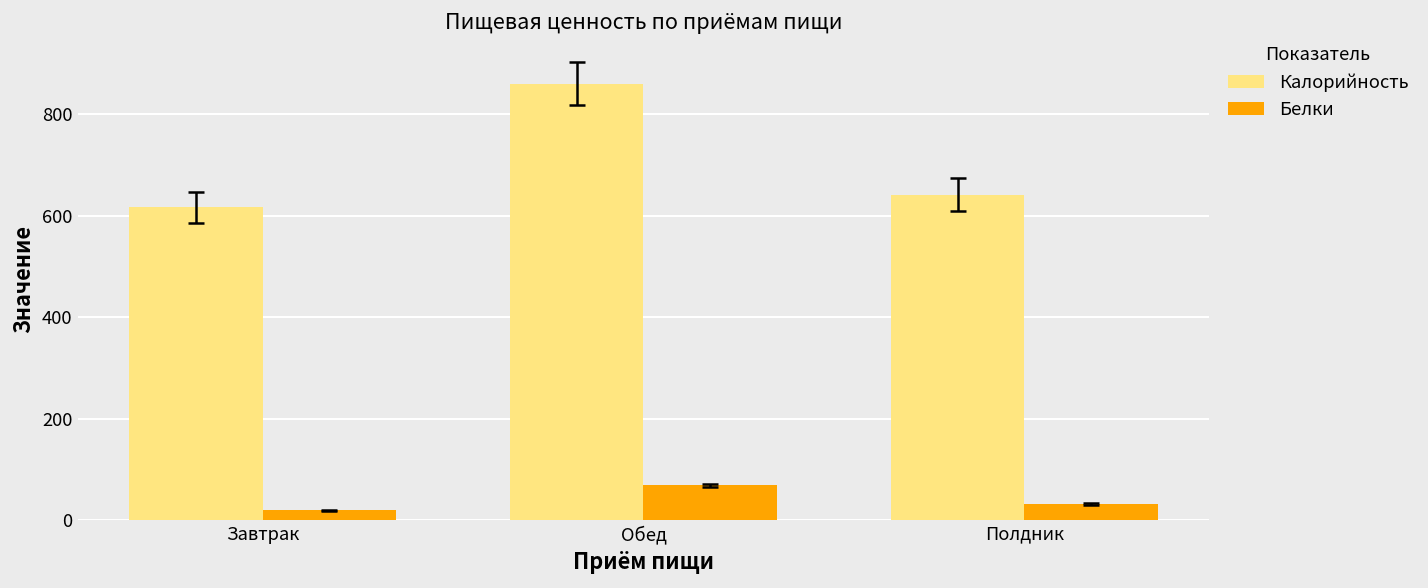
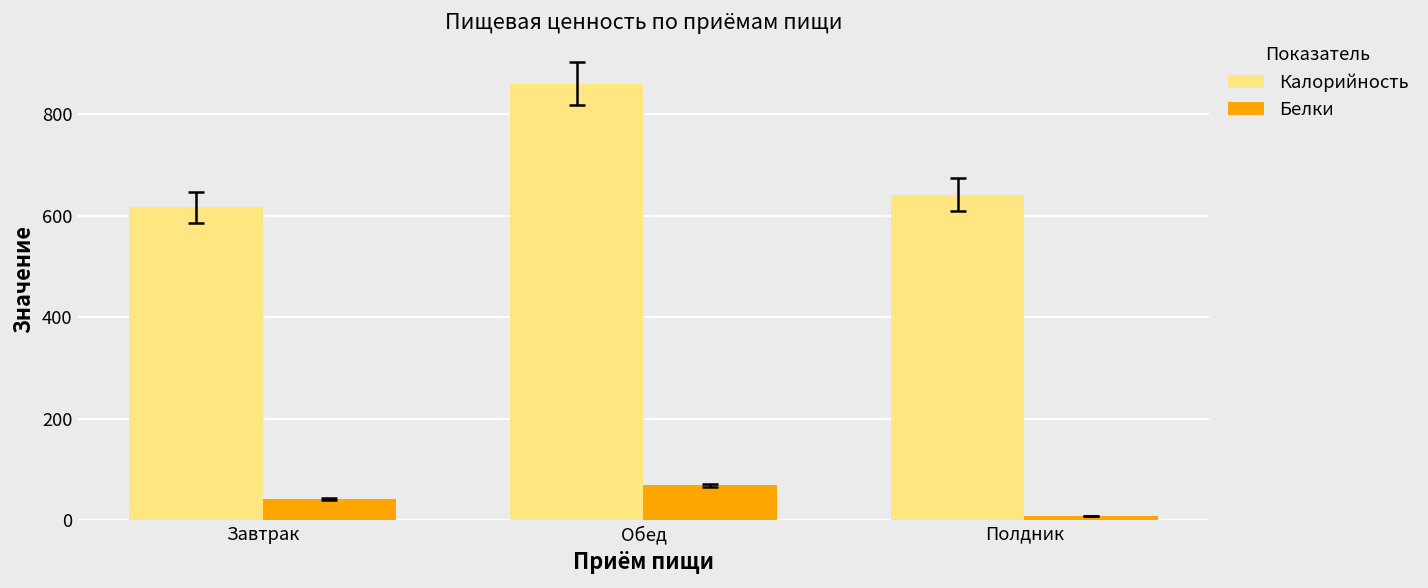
  {
    "Калорийность": {
      "Завтрак": 620,
      "Обед": 860,
      "Полдник": 640
    },
    "Белки": {
-     "Завтрак": 20,
+     "Завтрак": 40,
      "Обед": 70,
-     "Полдник": 30
+     "Полдник": 10
    }
  }
